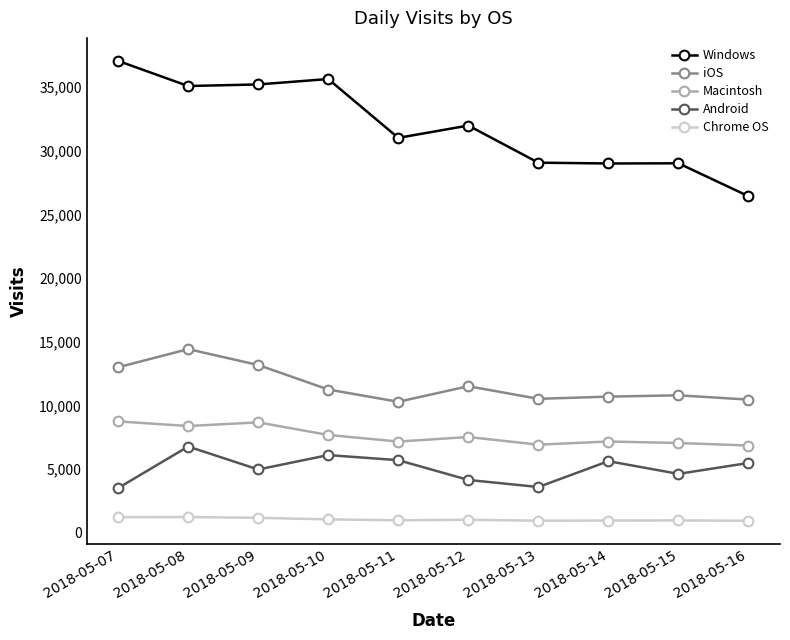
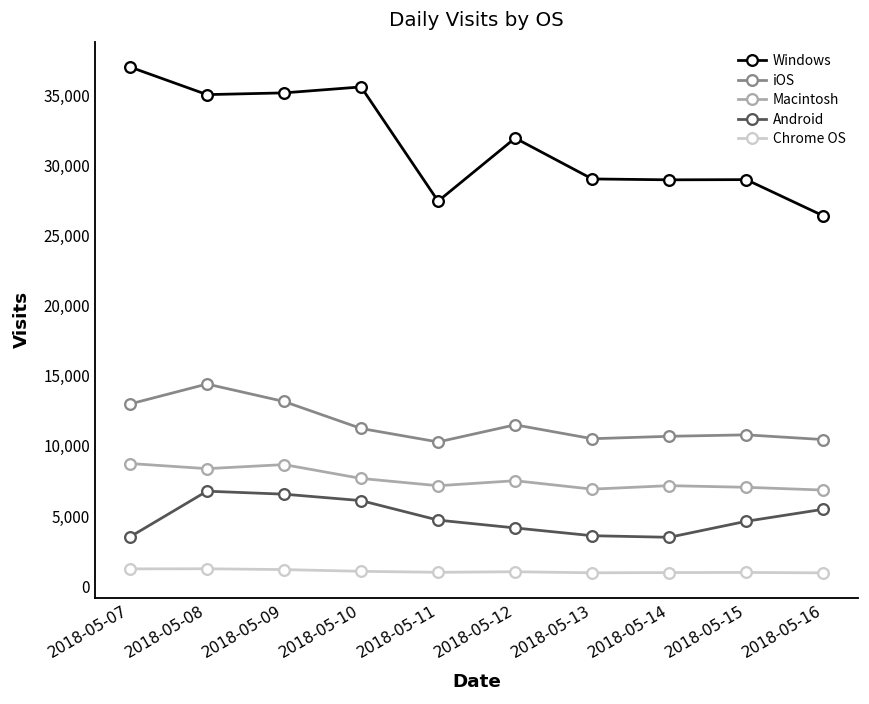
  {
    "Windows": {
      "2018-05-07": "37,100",
      "2018-05-08": "35,100",
      "2018-05-09": "35,200",
      "2018-05-10": "35,600",
-     "2018-05-11": "31,000",
+     "2018-05-11": "27,500",
      "2018-05-12": "32,000",
      "2018-05-13": "29,100",
      "2018-05-14": "29,000",
      "2018-05-15": "29,000",
      "2018-05-16": "26,400"
    },
    "Android": {
      "2018-05-07": "3,500",
      "2018-05-08": "6,800",
-     "2018-05-09": "5,000",
+     "2018-05-09": "6,600",
      "2018-05-10": "6,100",
-     "2018-05-11": "5,700",
+     "2018-05-11": "4,700",
      "2018-05-12": "4,100",
      "2018-05-13": "3,600",
-     "2018-05-14": "5,600",
+     "2018-05-14": "3,500",
      "2018-05-15": "4,600",
      "2018-05-16": "5,500"
    }
  }
